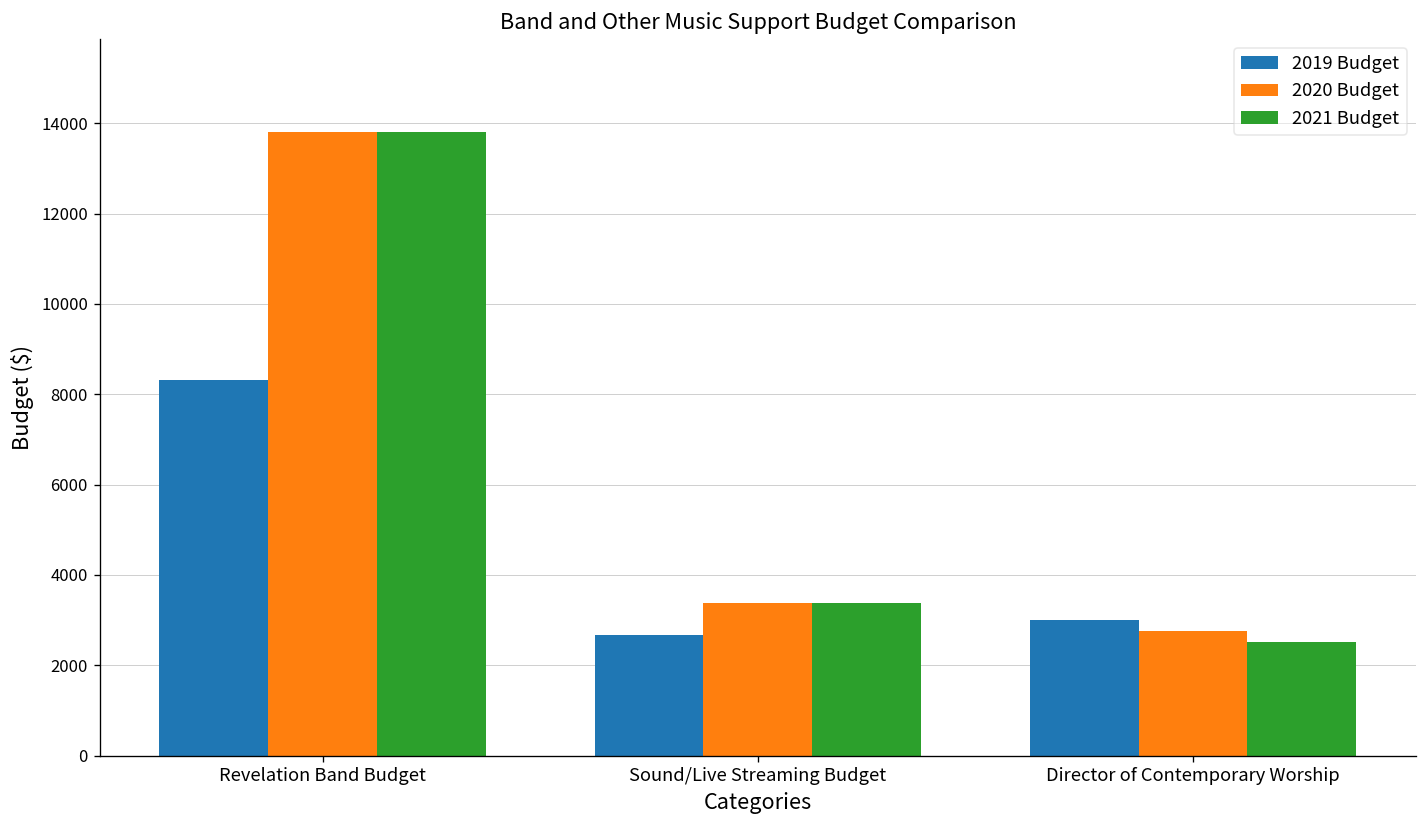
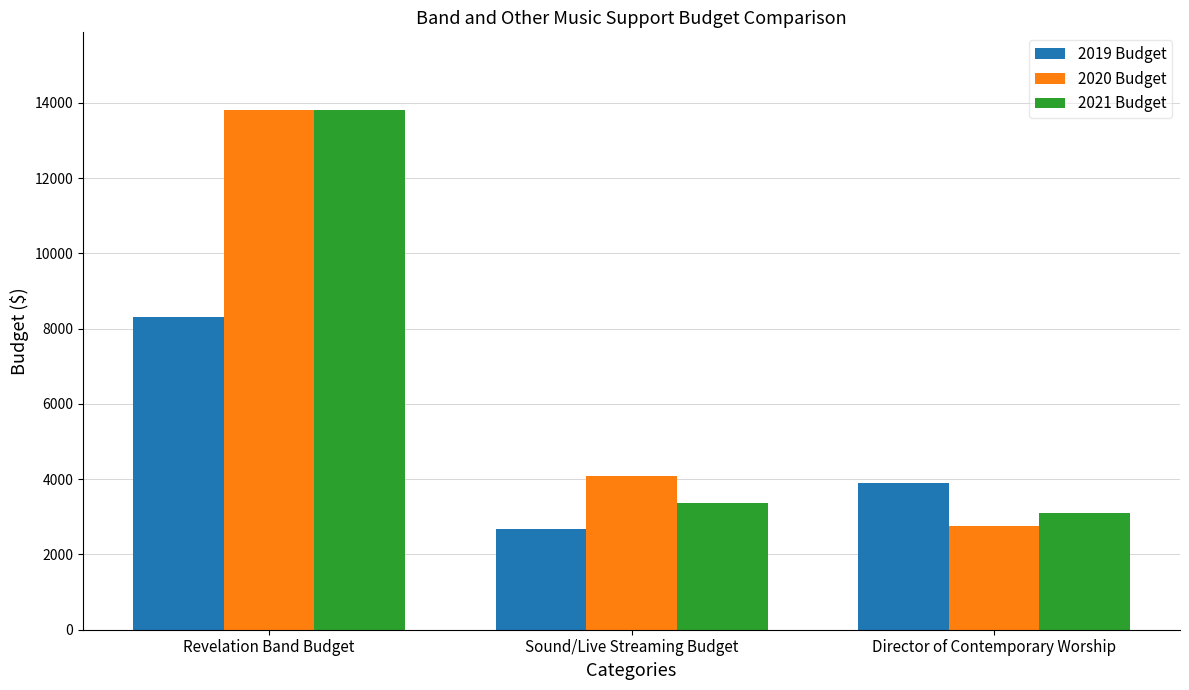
  {
    "2019 Budget": {
      "Revelation Band Budget": 8300,
      "Sound/Live Streaming Budget": 2700,
-     "Director of Contemporary Worship": 3000
+     "Director of Contemporary Worship": 3900
    },
    "2020 Budget": {
      "Revelation Band Budget": 13800,
-     "Sound/Live Streaming Budget": 3400,
+     "Sound/Live Streaming Budget": 4100,
      "Director of Contemporary Worship": 2800
    },
    "2021 Budget": {
      "Revelation Band Budget": 13800,
      "Sound/Live Streaming Budget": 3400,
-     "Director of Contemporary Worship": 2500
+     "Director of Contemporary Worship": 3100
    }
  }
